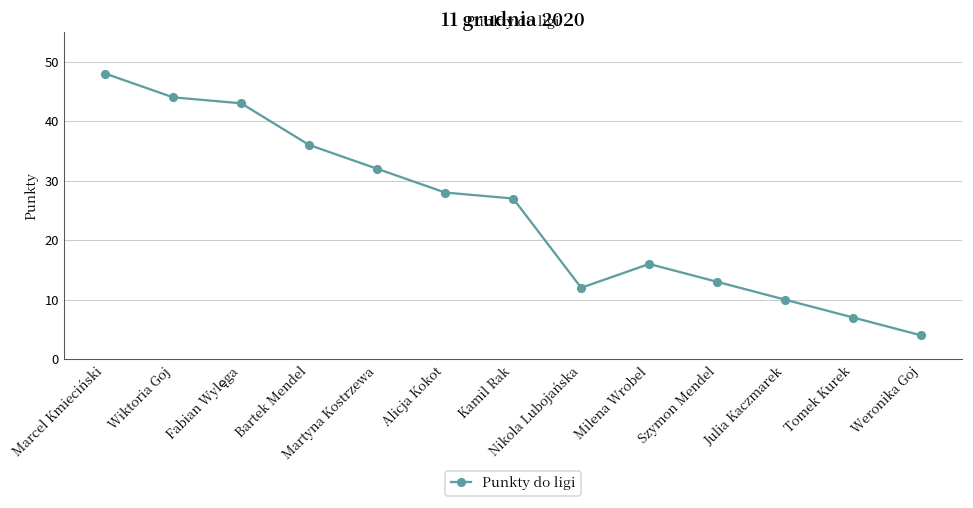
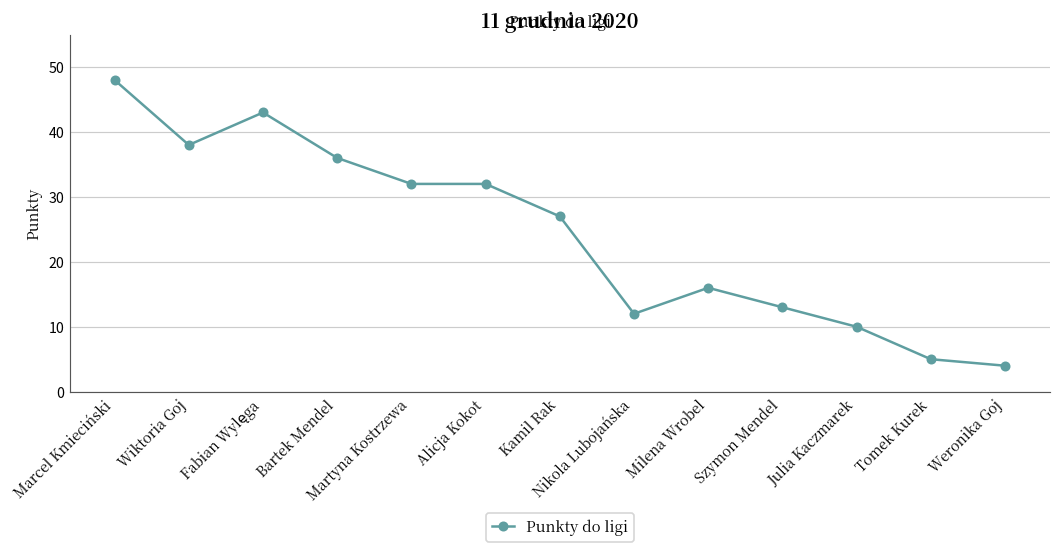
  {
    "Marcel Kmieciński": 48,
-   "Wiktoria Goj": 44,
+   "Wiktoria Goj": 38,
    "Fabian Wylęga": 43,
    "Bartek Mendel": 36,
    "Martyna Kostrzewa": 32,
-   "Alicja Kokot": 28,
+   "Alicja Kokot": 32,
    "Kamil Rak": 27,
    "Nikola Lubojańska": 12,
    "Milena Wrobel": 16,
    "Szymon Mendel": 13,
    "Julia Kaczmarek": 10,
-   "Tomek Kurek": 7,
+   "Tomek Kurek": 5,
    "Weronika Goj": 4
  }
